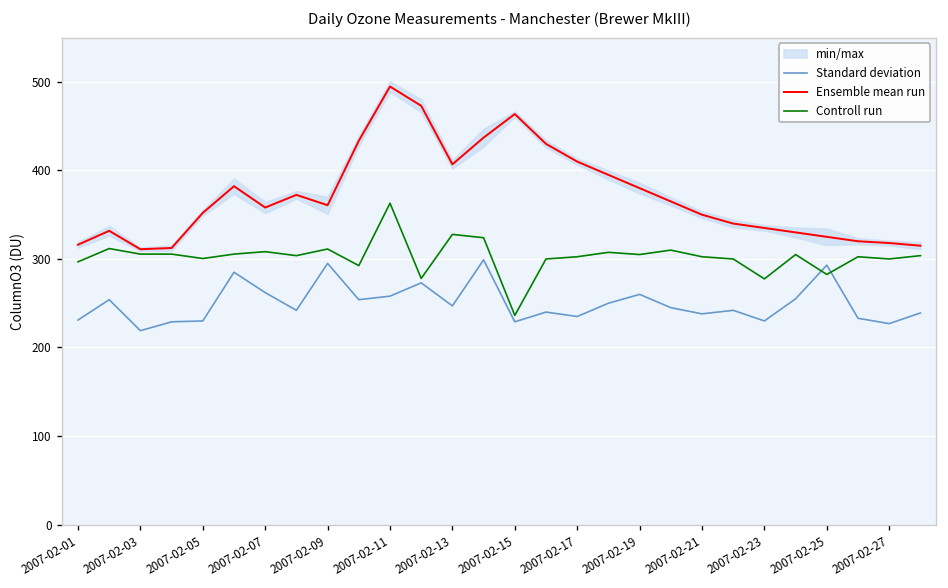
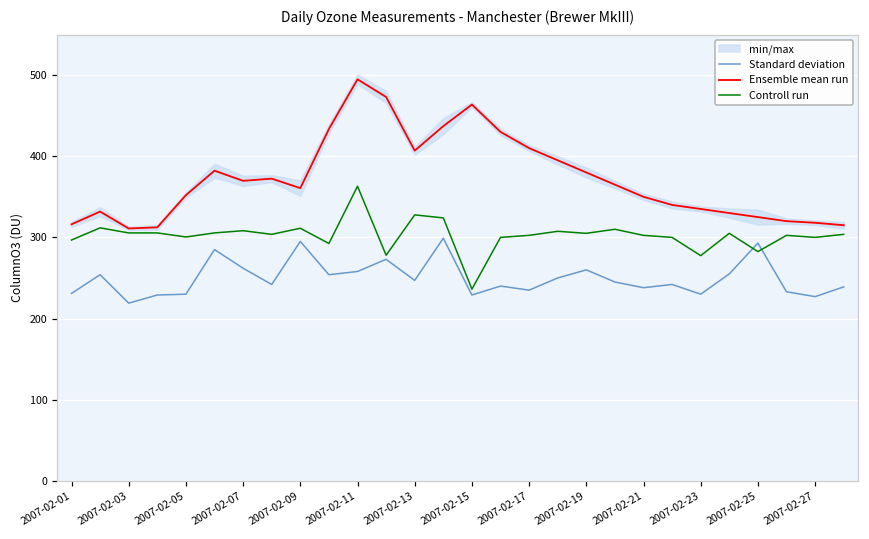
  {
    "Standard deviation": {
      "2007-02-01": 230,
      "2007-02-03": 220,
      "2007-02-05": 230,
      "2007-02-07": 260,
      "2007-02-09": 300,
      "2007-02-11": 260,
      "2007-02-13": 250,
      "2007-02-15": 230,
      "2007-02-17": 240,
      "2007-02-19": 260,
      "2007-02-21": 240,
      "2007-02-23": 230,
      "2007-02-25": 290,
      "2007-02-27": 230
    },
    "Ensemble mean run": {
-     "2007-02-07": 360,
+     "2007-02-07": 370,
      "2007-02-09": 360,
      "2007-02-11": 490,
      "2007-02-13": 410,
      "2007-02-17": 410,
      "2007-02-19": 380,
      "2007-02-21": 350,
      "2007-02-25": 330
    },
    "Controll run": {
      "2007-02-01": 300,
      "2007-02-03": 310,
      "2007-02-05": 300,
      "2007-02-07": 310,
      "2007-02-09": 310,
      "2007-02-11": 360,
      "2007-02-13": 330,
      "2007-02-15": 240,
      "2007-02-17": 300,
      "2007-02-19": 310,
      "2007-02-21": 300,
      "2007-02-23": 280,
      "2007-02-25": 280,
      "2007-02-27": 300
    }
  }
